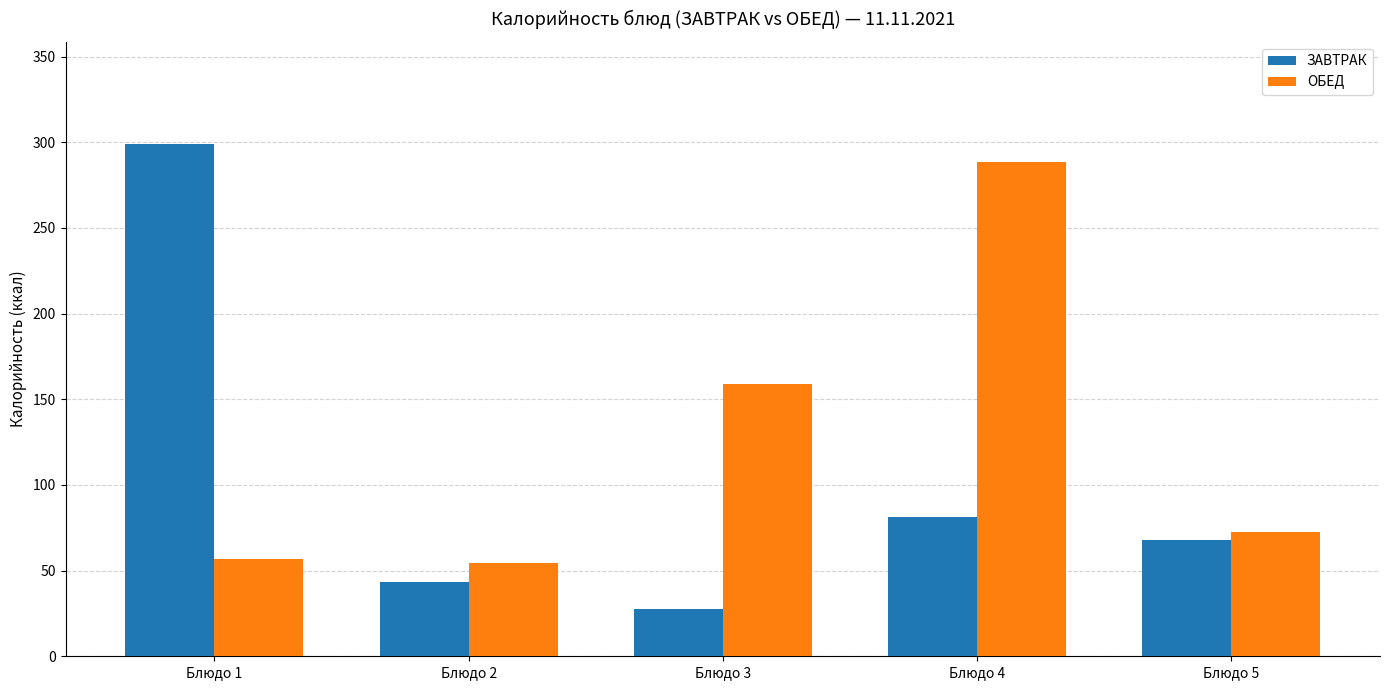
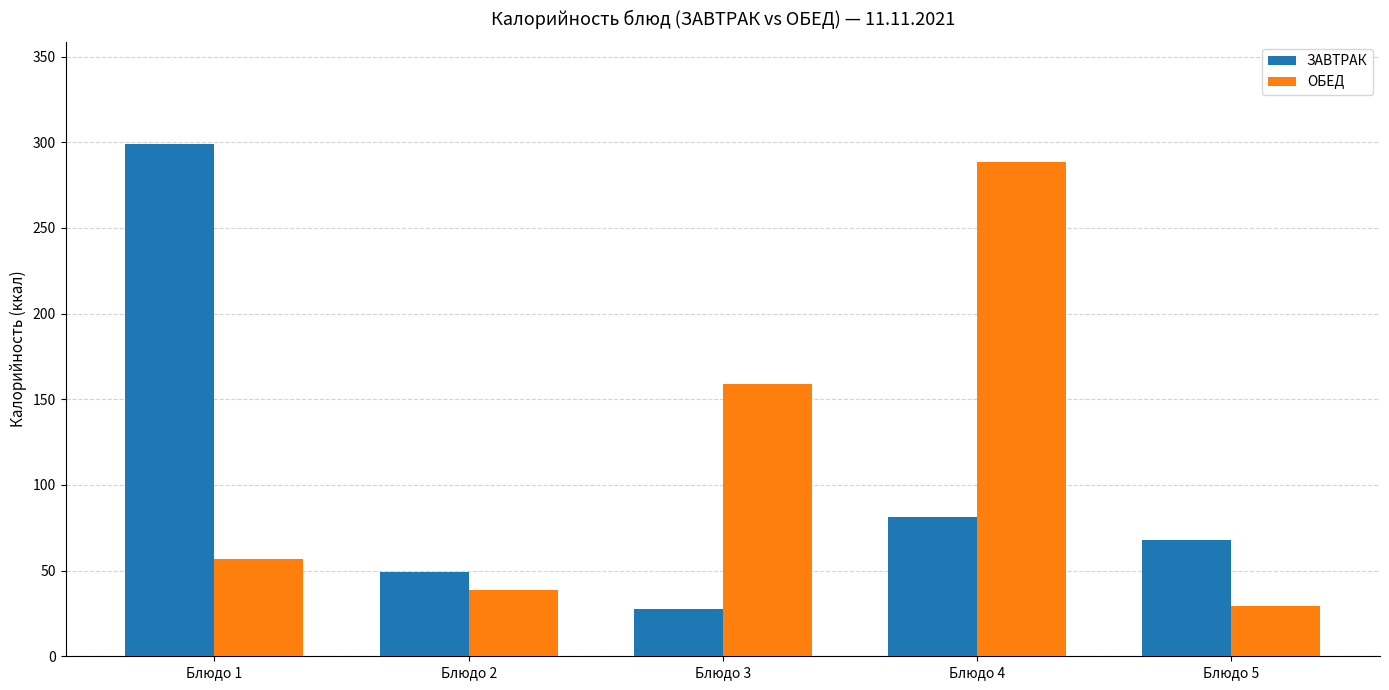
  {
    "ЗАВТРАК": {
      "Блюдо 1": 299,
-     "Блюдо 2": 44,
+     "Блюдо 2": 49,
      "Блюдо 3": 28,
      "Блюдо 4": 81,
      "Блюдо 5": 68
    },
    "ОБЕД": {
      "Блюдо 1": 57,
-     "Блюдо 2": 54,
+     "Блюдо 2": 39,
      "Блюдо 3": 159,
      "Блюдо 4": 288,
-     "Блюдо 5": 73
+     "Блюдо 5": 29
    }
  }
